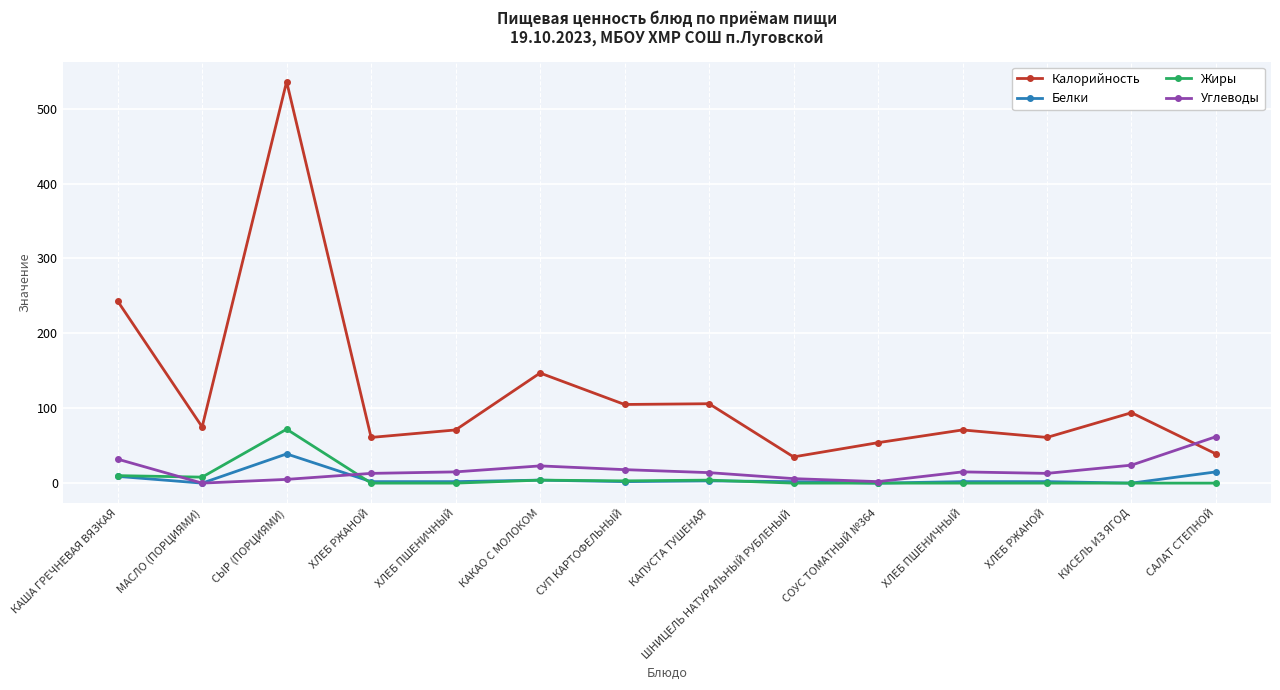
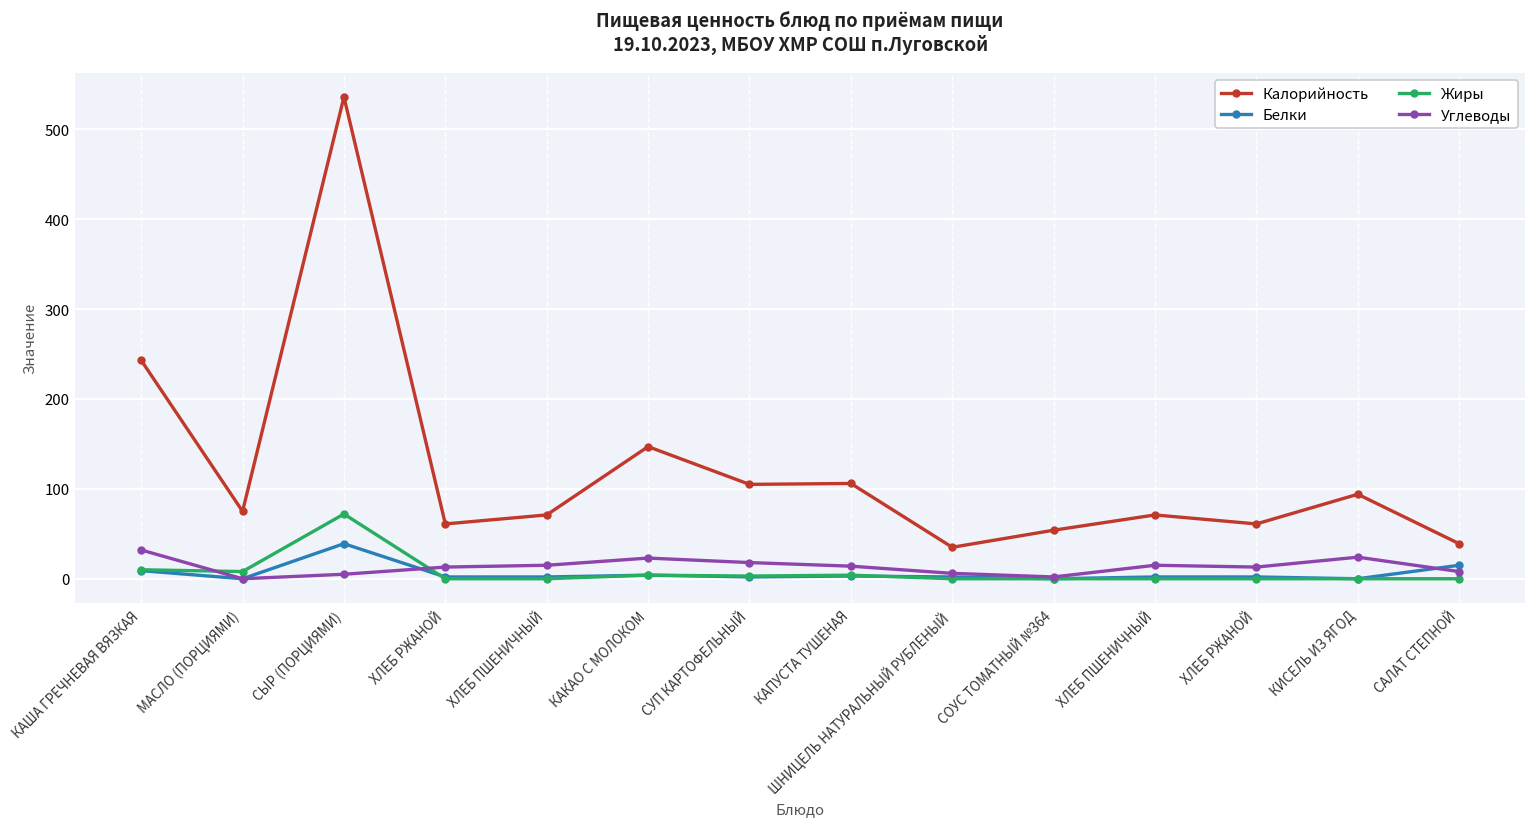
  {
    "Калорийность": {
      "КАША ГРЕЧНЕВАЯ ВЯЗКАЯ": 240,
      "МАСЛО (ПОРЦИЯМИ)": 80,
      "СЫР (ПОРЦИЯМИ)": 540,
      "КАКАО С МОЛОКОМ": 150,
      "СУП КАРТОФЕЛЬНЫЙ": 110,
      "КАПУСТА ТУШЕНАЯ": 110,
      "ШНИЦЕЛЬ НАТУРАЛЬНЫЙ РУБЛЕНЫЙ": 40,
      "СОУС ТОМАТНЫЙ №364": 50,
      "КИСЕЛЬ ИЗ ЯГОД": 90,
      "САЛАТ СТЕПНОЙ": 40
    },
    "Белки": {
      "СЫР (ПОРЦИЯМИ)": 40,
      "САЛАТ СТЕПНОЙ": 20
    },
    "Жиры": {
      "МАСЛО (ПОРЦИЯМИ)": 10,
      "СЫР (ПОРЦИЯМИ)": 70,
      "САЛАТ СТЕПНОЙ": 0
    },
    "Углеводы": {
      "КАША ГРЕЧНЕВАЯ ВЯЗКАЯ": 30,
      "СЫР (ПОРЦИЯМИ)": 10,
      "КАКАО С МОЛОКОМ": 20,
      "СУП КАРТОФЕЛЬНЫЙ": 20,
      "КАПУСТА ТУШЕНАЯ": 10,
      "ШНИЦЕЛЬ НАТУРАЛЬНЫЙ РУБЛЕНЫЙ": 10,
      "КИСЕЛЬ ИЗ ЯГОД": 20,
-     "САЛАТ СТЕПНОЙ": 60
+     "САЛАТ СТЕПНОЙ": 10
    }
  }
